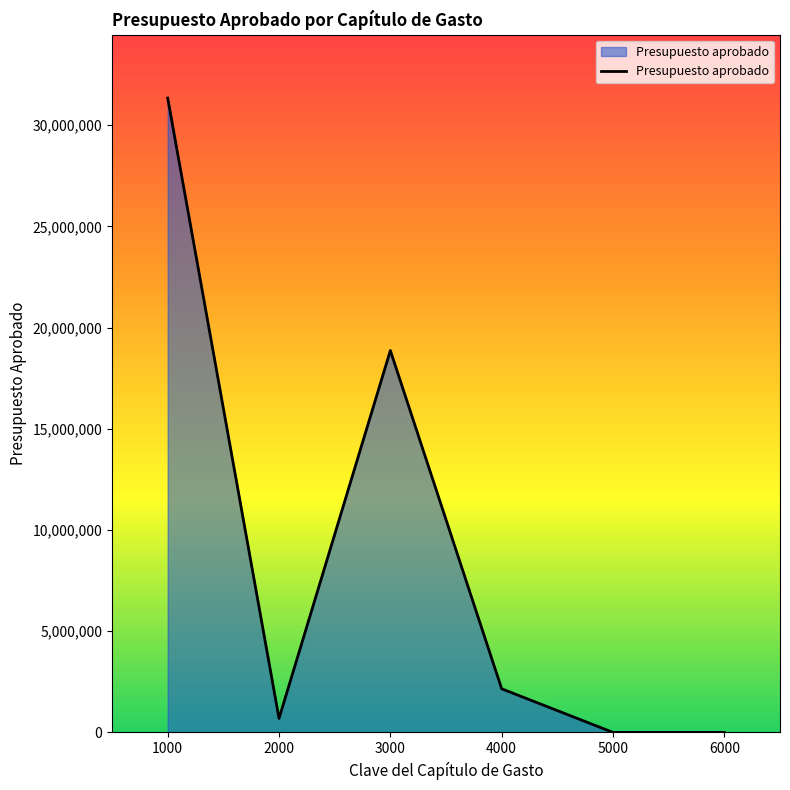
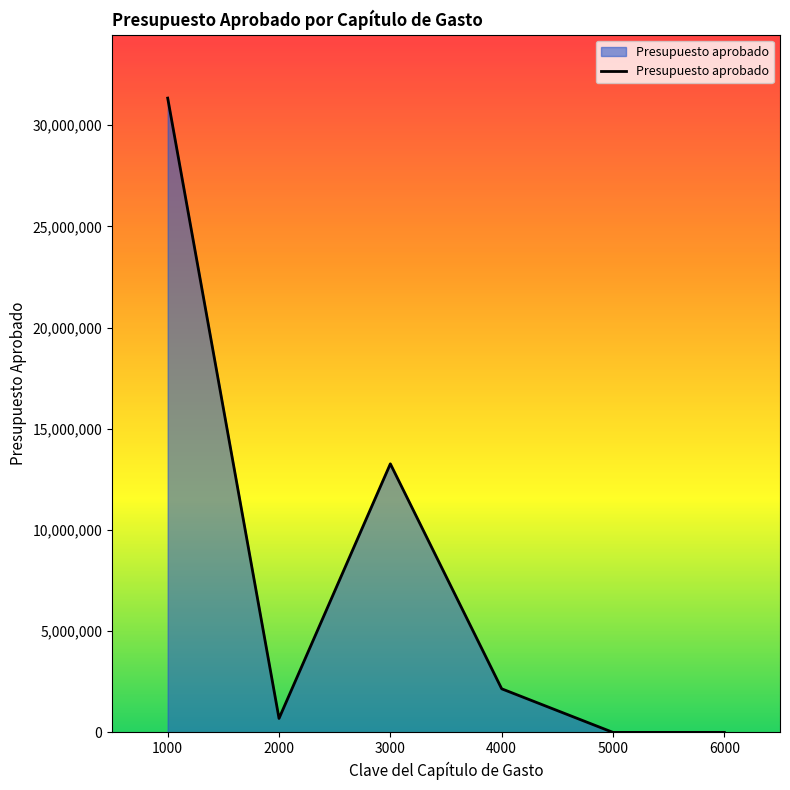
  {
    "1000": "31,300,000",
    "2000": "700,000",
-   "3000": "18,900,000",
+   "3000": "13,300,000",
    "4000": "2,200,000",
    "5000": "0",
    "6000": "0"
  }
